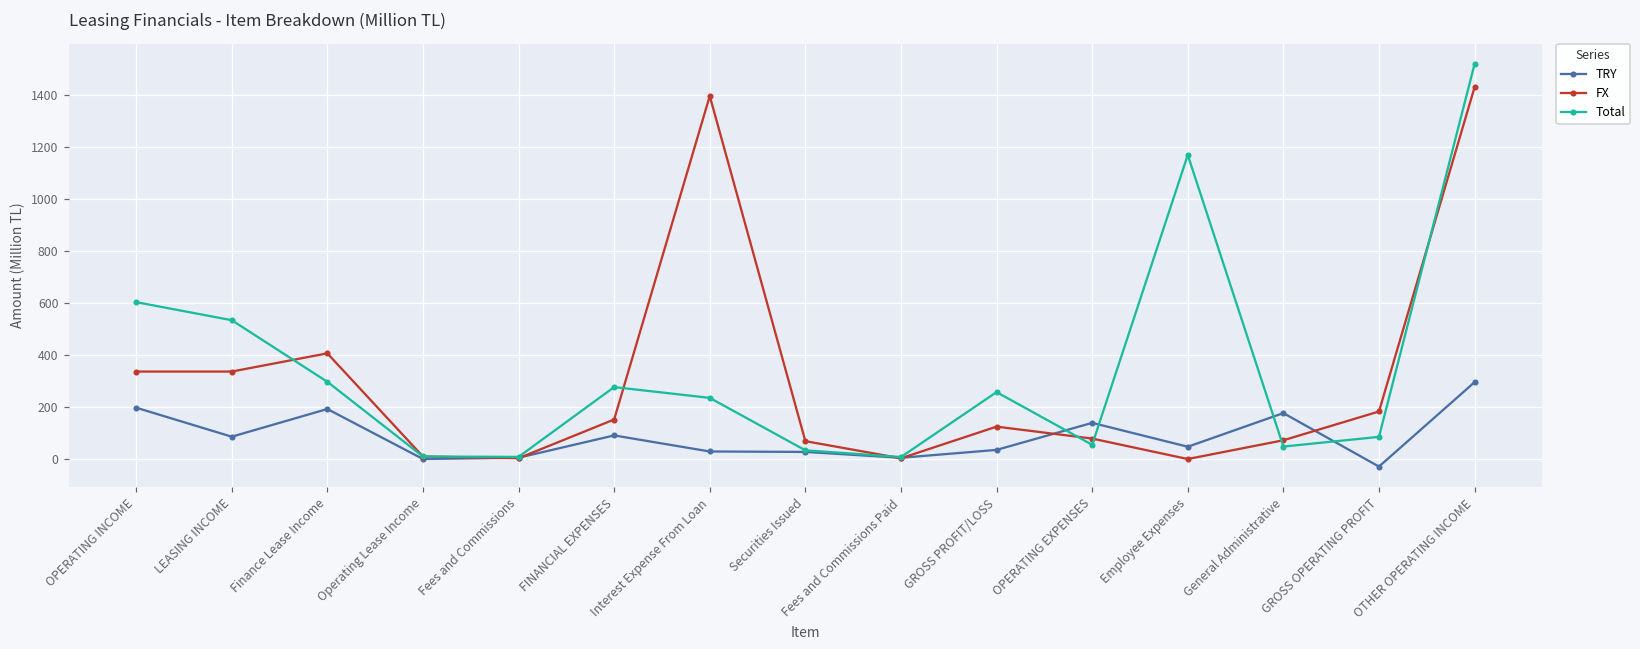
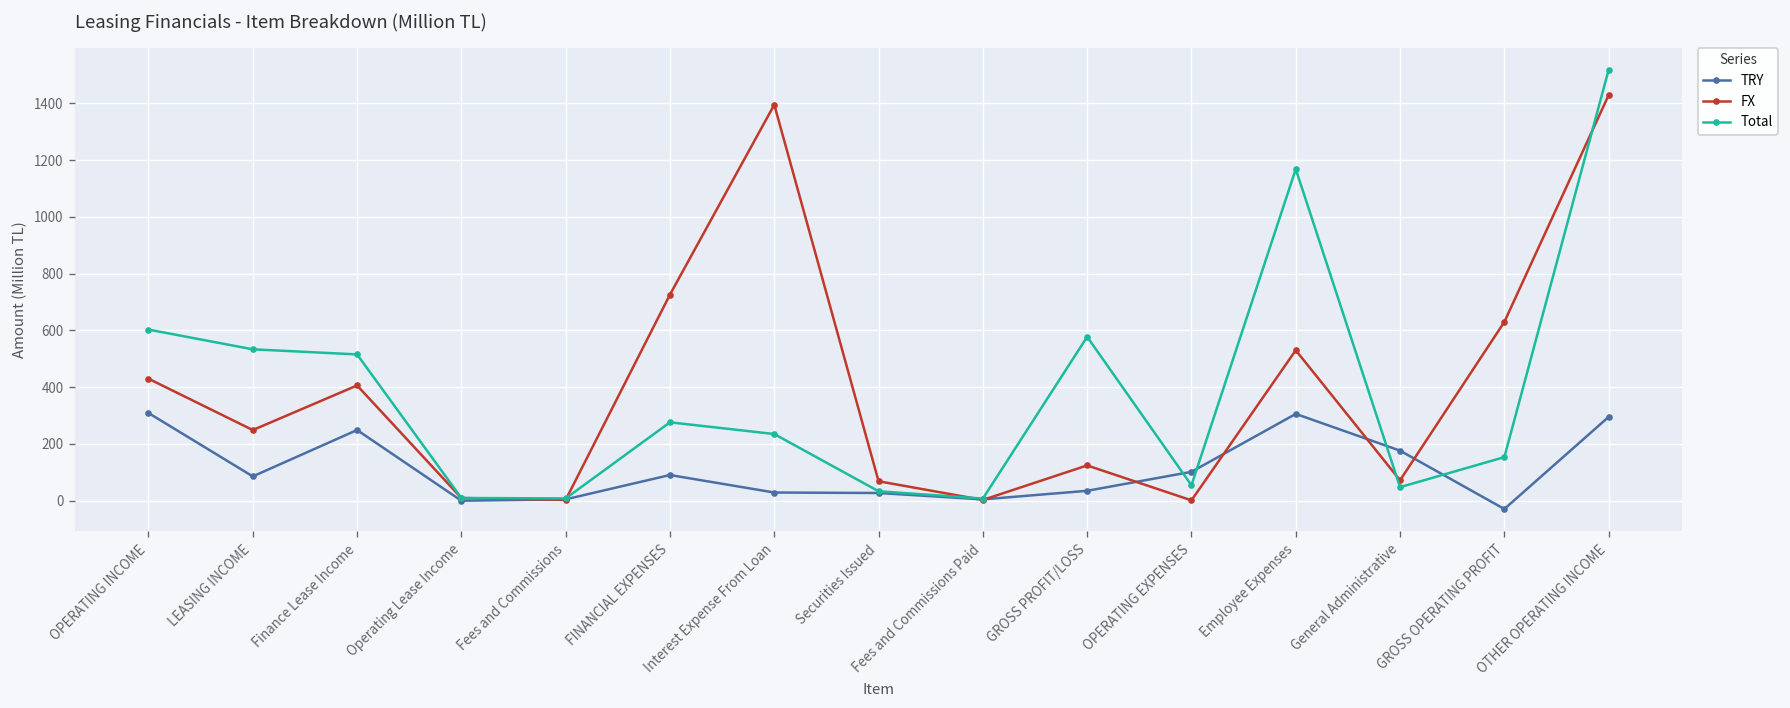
  {
    "TRY": {
-     "OPERATING INCOME": 200,
+     "OPERATING INCOME": 310,
      "LEASING INCOME": 90,
-     "Finance Lease Income": 190,
+     "Finance Lease Income": 250,
      "FINANCIAL EXPENSES": 90,
      "Interest Expense From Loan": 30,
      "GROSS PROFIT/LOSS": 40,
-     "OPERATING EXPENSES": 140,
-     "Employee Expenses": 50,
+     "OPERATING EXPENSES": 100,
+     "Employee Expenses": 310,
      "General Administrative": 180,
      "GROSS OPERATING PROFIT": -30,
      "OTHER OPERATING INCOME": 300
    },
    "FX": {
-     "OPERATING INCOME": 340,
-     "LEASING INCOME": 340,
+     "OPERATING INCOME": 430,
+     "LEASING INCOME": 250,
      "Finance Lease Income": 410,
-     "FINANCIAL EXPENSES": 150,
+     "FINANCIAL EXPENSES": 730,
      "Interest Expense From Loan": 1400,
      "Securities Issued": 70,
      "GROSS PROFIT/LOSS": 120,
-     "OPERATING EXPENSES": 80,
-     "Employee Expenses": 0,
+     "OPERATING EXPENSES": 0,
+     "Employee Expenses": 530,
      "General Administrative": 70,
-     "GROSS OPERATING PROFIT": 180,
+     "GROSS OPERATING PROFIT": 630,
      "OTHER OPERATING INCOME": 1430
    },
    "Total": {
      "OPERATING INCOME": 600,
      "LEASING INCOME": 530,
-     "Finance Lease Income": 300,
+     "Finance Lease Income": 520,
      "FINANCIAL EXPENSES": 280,
      "Interest Expense From Loan": 240,
-     "GROSS PROFIT/LOSS": 260,
+     "GROSS PROFIT/LOSS": 580,
      "OPERATING EXPENSES": 50,
      "Employee Expenses": 1170,
      "General Administrative": 50,
-     "GROSS OPERATING PROFIT": 90,
+     "GROSS OPERATING PROFIT": 150,
      "OTHER OPERATING INCOME": 1520
    }
  }
